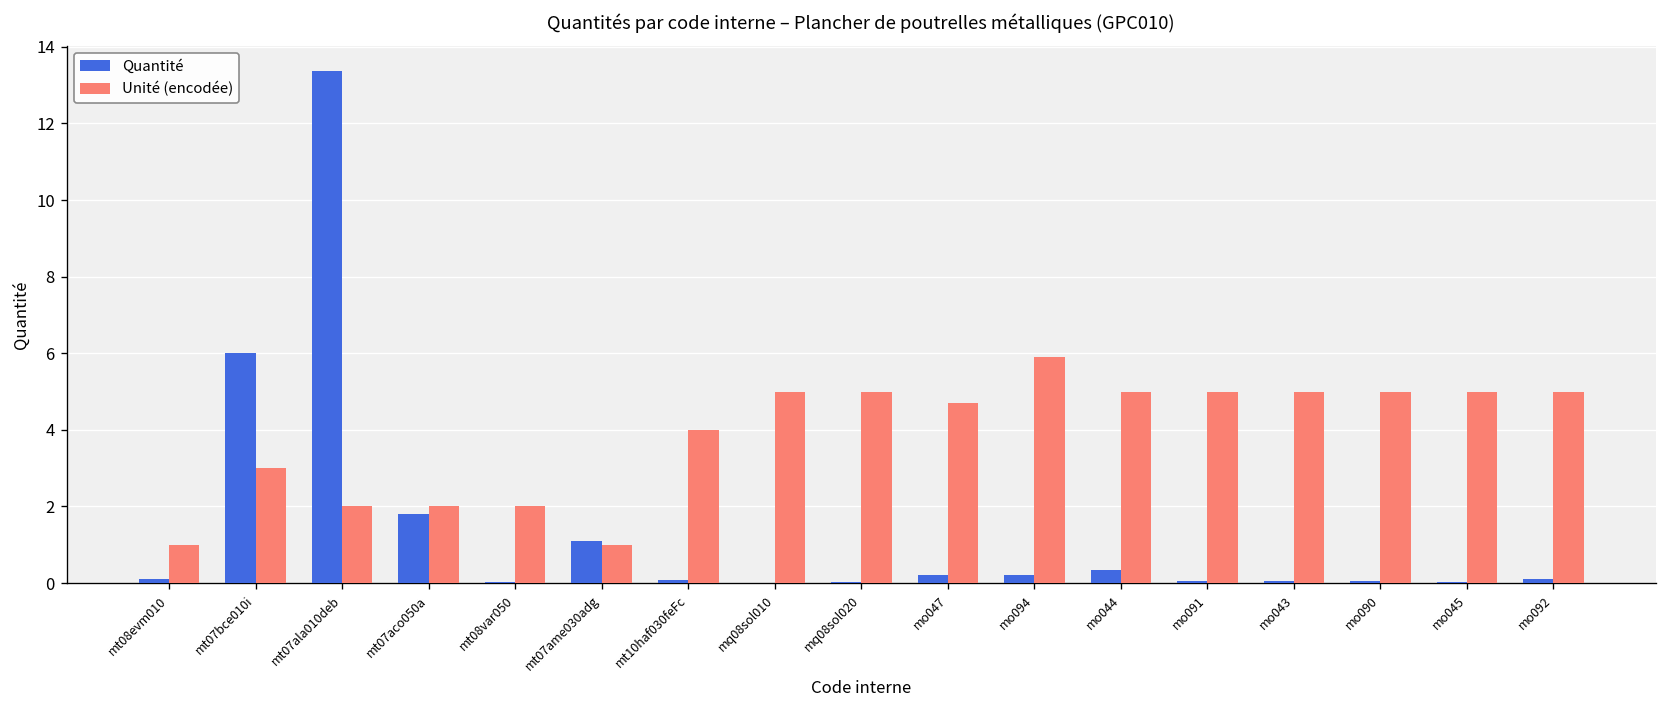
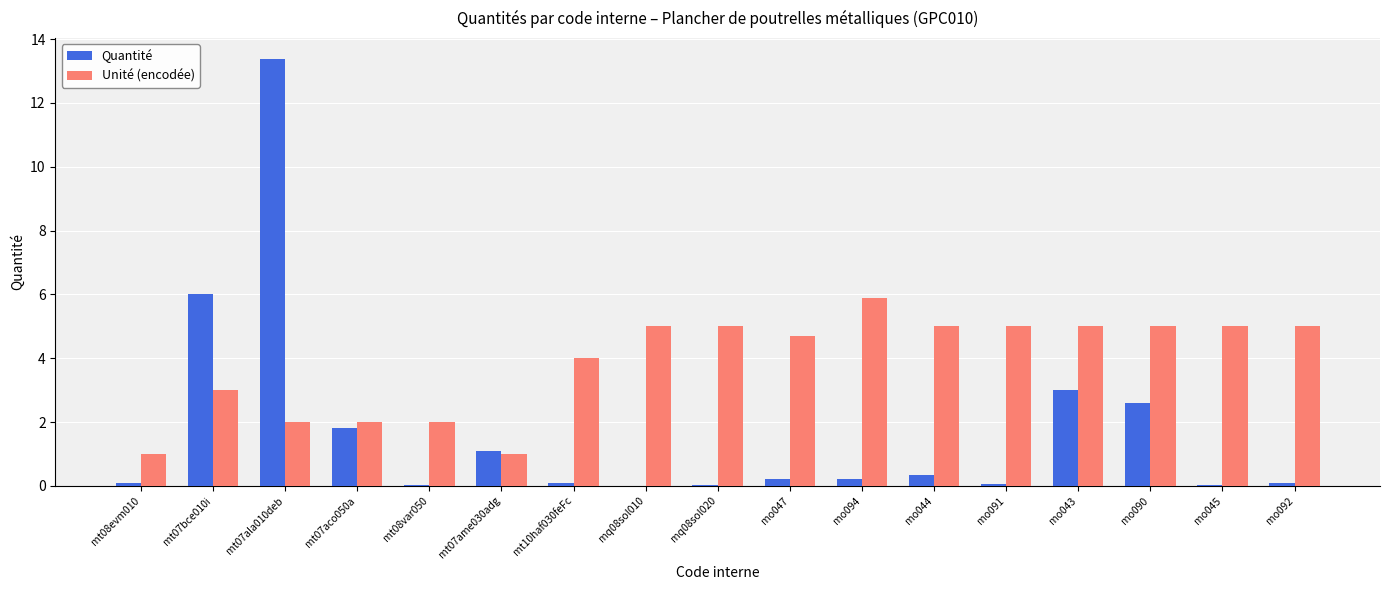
  {
    "Quantité": {
      "mt08evm010": 0.1,
      "mt07bce010i": 6.0,
      "mt07ala010deb": 13.4,
      "mt07aco050a": 1.8,
      "mt07ame030adg": 1.1,
      "mt10haf030feFc": 0.1,
      "mo047": 0.2,
      "mo094": 0.2,
      "mo044": 0.3,
-     "mo043": 0.0,
-     "mo090": 0.0,
+     "mo043": 3.0,
+     "mo090": 2.6,
      "mo092": 0.1
    },
    "Unité (encodée)": {
      "mt08evm010": 1.0,
      "mt07bce010i": 3.0,
      "mt07ala010deb": 2.0,
      "mt07aco050a": 2.0,
      "mt08var050": 2.0,
      "mt07ame030adg": 1.0,
      "mt10haf030feFc": 4.0,
      "mq08sol010": 5.0,
      "mq08sol020": 5.0,
      "mo047": 4.7,
      "mo094": 5.9,
      "mo044": 5.0,
      "mo091": 5.0,
      "mo043": 5.0,
      "mo090": 5.0,
      "mo045": 5.0,
      "mo092": 5.0
    }
  }
